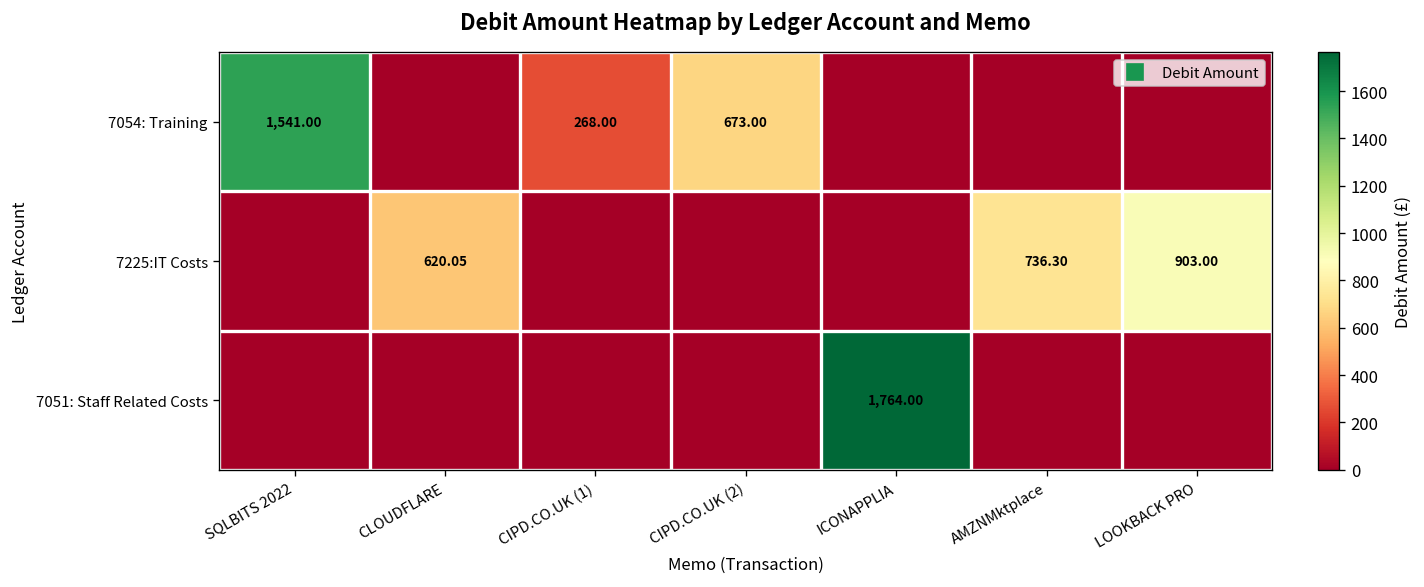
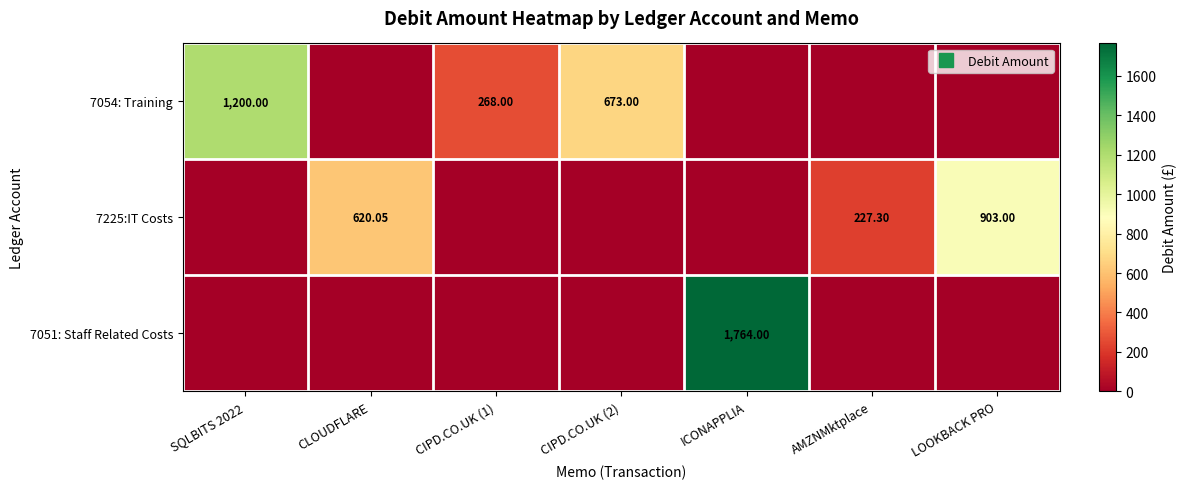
  {
    "7054: Training": {
-     "SQLBITS 2022": "1,541.00",
+     "SQLBITS 2022": "1,200.00",
      "CIPD.CO.UK (1)": "268.00",
      "CIPD.CO.UK (2)": "673.00"
    },
    "7225:IT Costs": {
      "CLOUDFLARE": "620.05",
-     "AMZNMktplace": "736.30",
+     "AMZNMktplace": "227.30",
      "LOOKBACK PRO": "903.00"
    },
    "7051: Staff Related Costs": {
      "ICONAPPLIA": "1,764.00"
    }
  }
